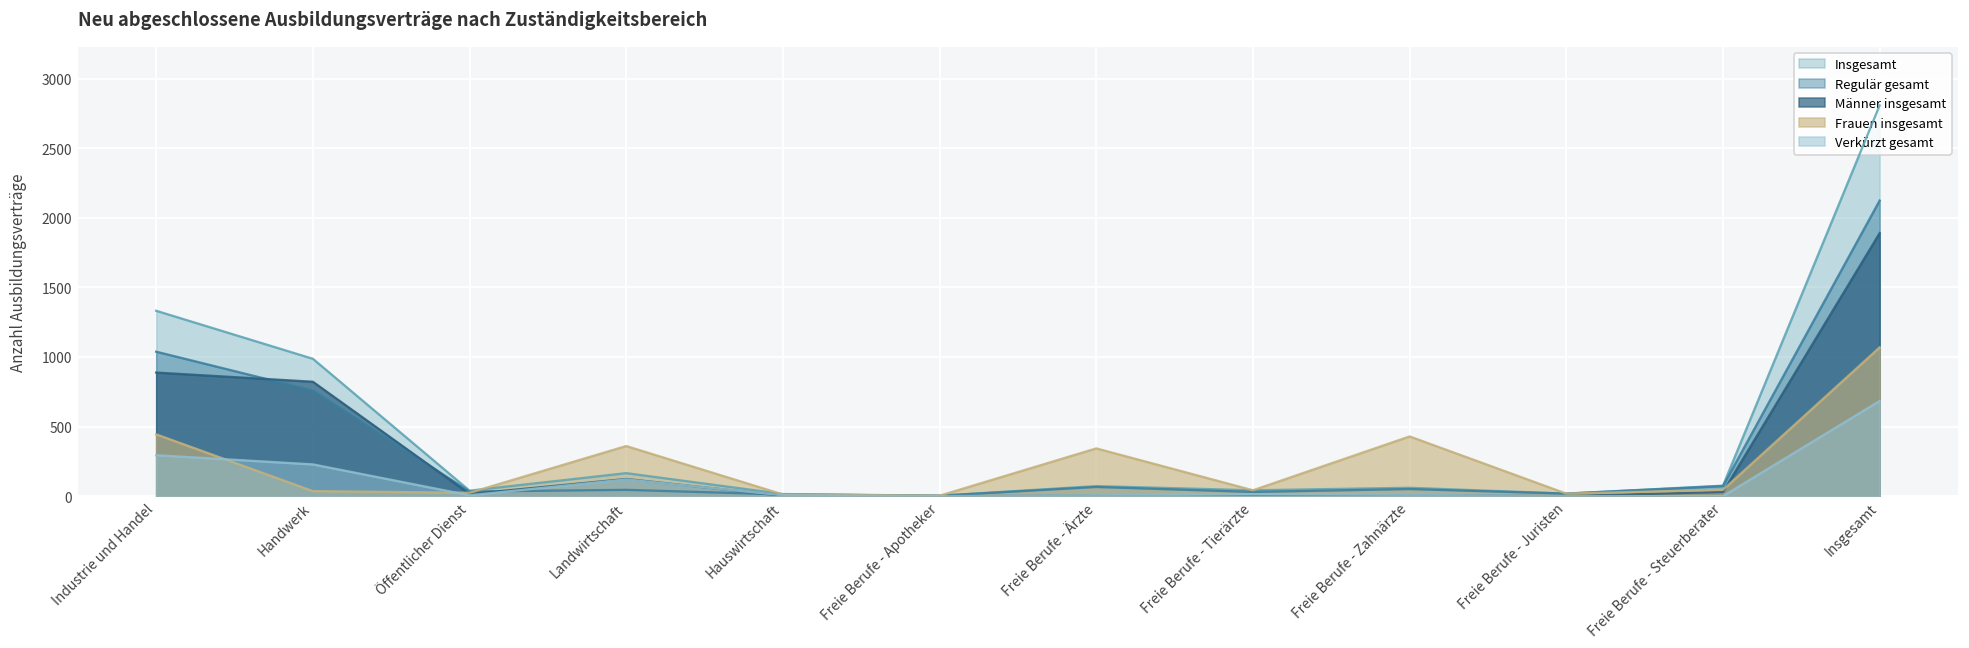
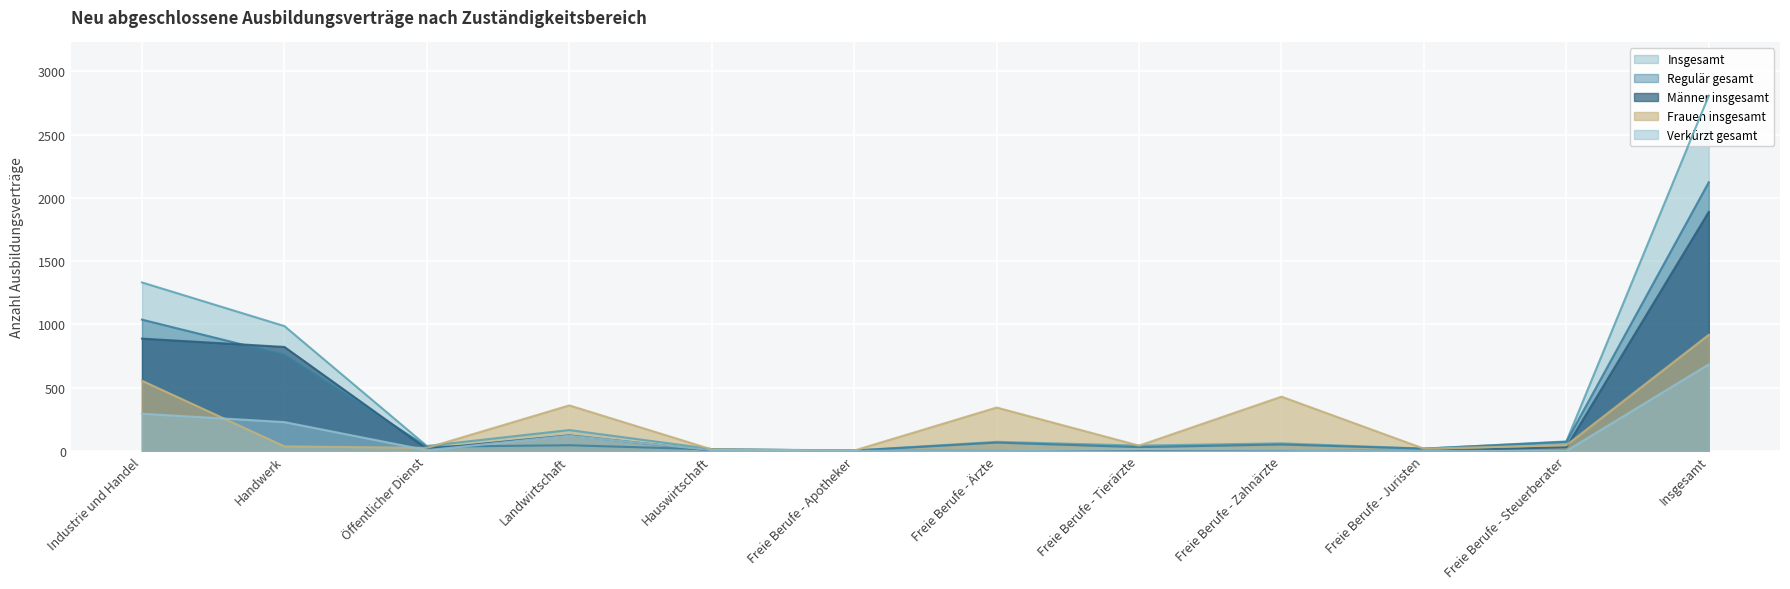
  {
    "Frauen insgesamt": {
-     "Industrie und Handel": 440,
+     "Industrie und Handel": 560,
      "Handwerk": 40,
      "Landwirtschaft": 360,
      "Freie Berufe - Ärzte": 340,
      "Freie Berufe - Zahnärzte": 430,
-     "Insgesamt": 1070
+     "Insgesamt": 920
    }
  }
